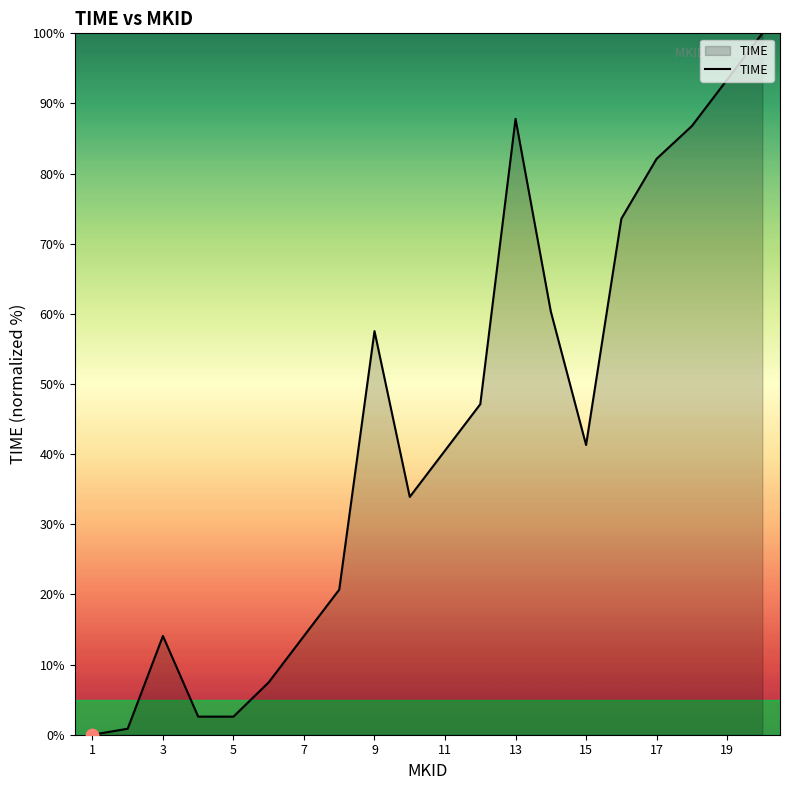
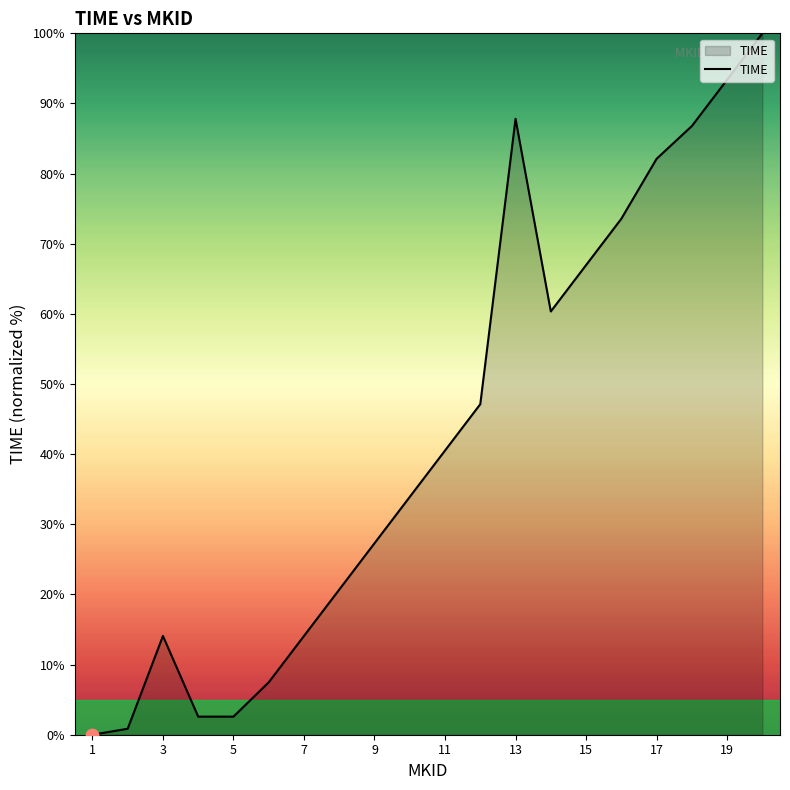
  {
    "TIME": {
      "3": "14%",
      "7": "14%",
-     "9": "58%",
+     "9": "27%",
      "11": "41%",
      "13": "88%",
-     "15": "41%",
+     "15": "67%",
      "17": "82%"
    }
  }
